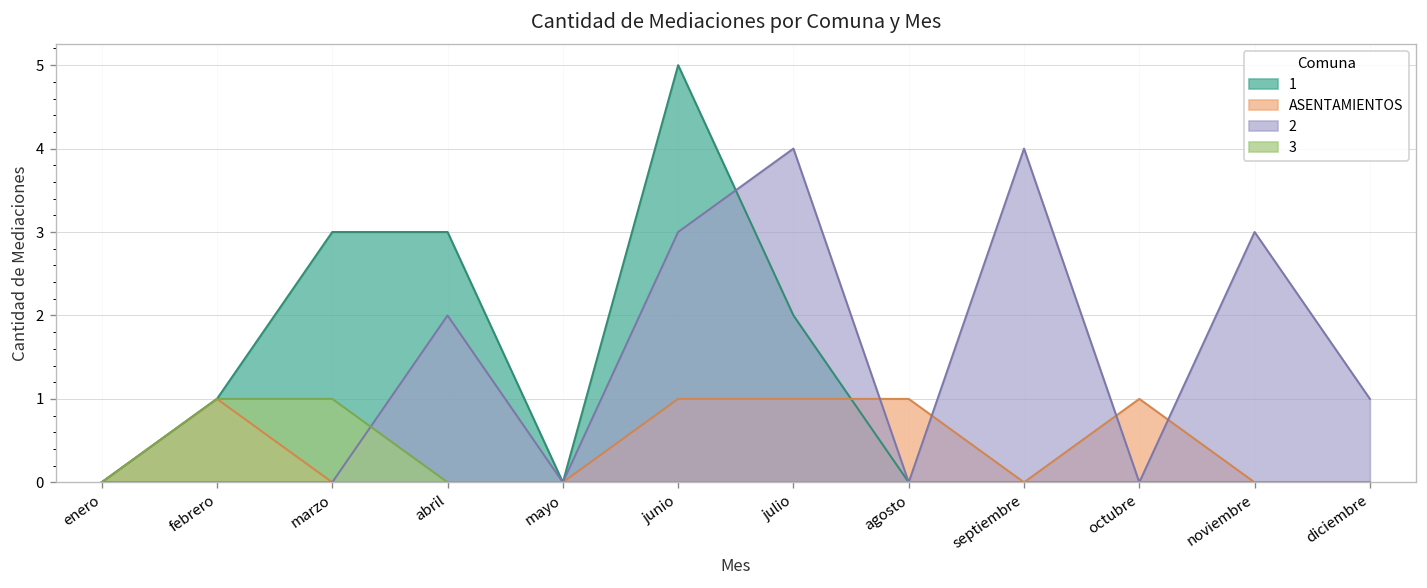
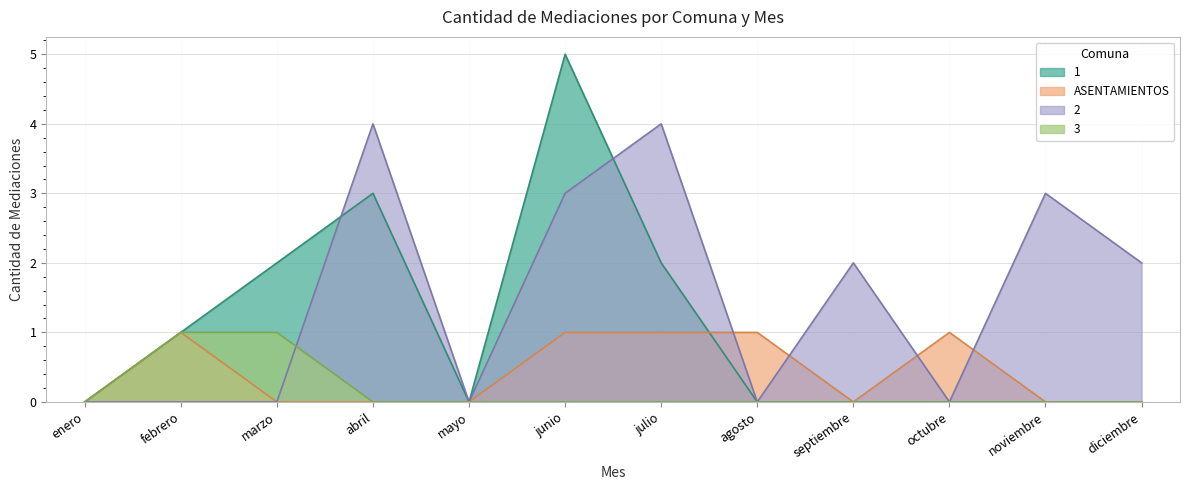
  {
    "1": {
-     "marzo": 3,
+     "marzo": 2,
      "abril": 3,
      "junio": 5,
      "julio": 2
    },
    "ASENTAMIENTOS": {
      "junio": 1,
      "julio": 1,
      "agosto": 1,
      "octubre": 1
    },
    "2": {
      "febrero": 0,
-     "abril": 2,
+     "abril": 4,
      "junio": 3,
      "julio": 4,
-     "septiembre": 4,
+     "septiembre": 2,
      "noviembre": 3,
-     "diciembre": 1
+     "diciembre": 2
    },
    "3": {
      "marzo": 1,
      "junio": 0,
      "julio": 0
    }
  }
